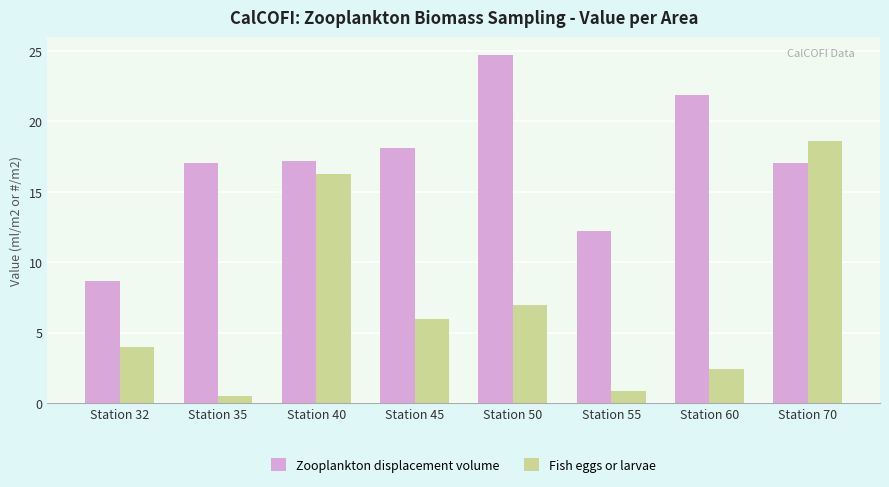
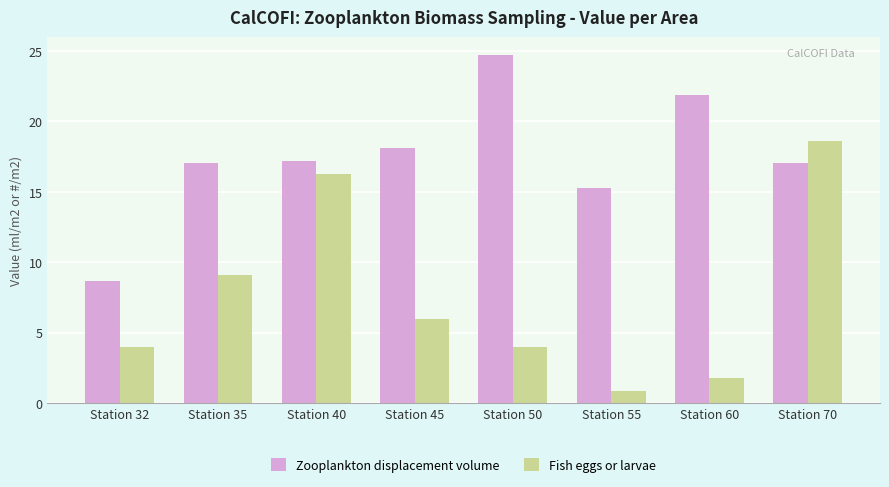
  {
    "Zooplankton displacement volume": {
      "Station 32": 8.7,
      "Station 35": 17.0,
      "Station 40": 17.2,
      "Station 45": 18.1,
      "Station 50": 24.7,
-     "Station 55": 12.2,
+     "Station 55": 15.3,
      "Station 60": 21.9,
      "Station 70": 17.0
    },
    "Fish eggs or larvae": {
      "Station 32": 4.0,
-     "Station 35": 0.5,
+     "Station 35": 9.1,
      "Station 40": 16.3,
      "Station 45": 6.0,
-     "Station 50": 7,
+     "Station 50": 4,
      "Station 55": 0.9,
-     "Station 60": 2.4,
+     "Station 60": 1.8,
      "Station 70": 18.6
    }
  }
